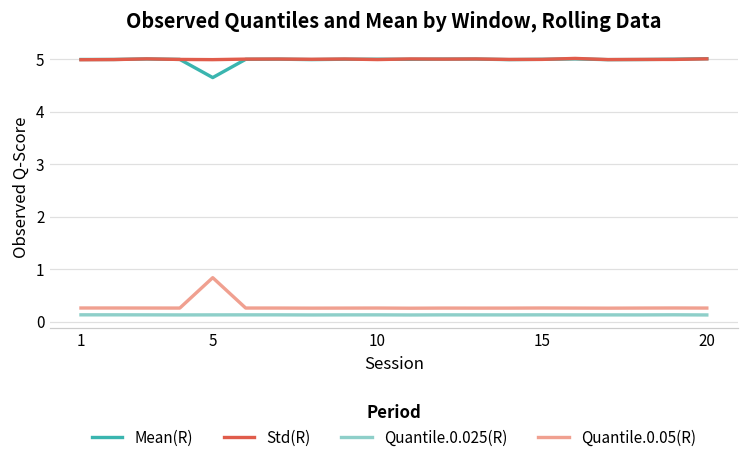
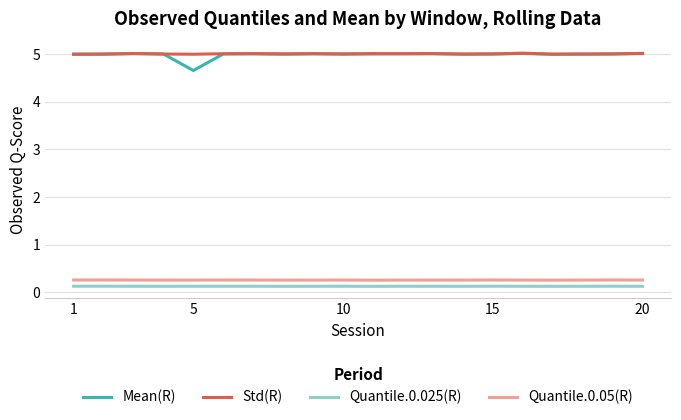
  {
    "Mean(R)": {
      "5": 4.7
    },
    "Std(R)": {
      "5": 5.0
    },
    "Quantile.0.025(R)": {
      "1": 0.1,
      "5": 0.1,
      "10": 0.1,
      "15": 0.1,
      "20": 0.1
    },
    "Quantile.0.05(R)": {
      "1": 0.3,
-     "5": 0.8,
+     "5": 0.3,
      "10": 0.3,
      "15": 0.3,
      "20": 0.3
    }
  }
